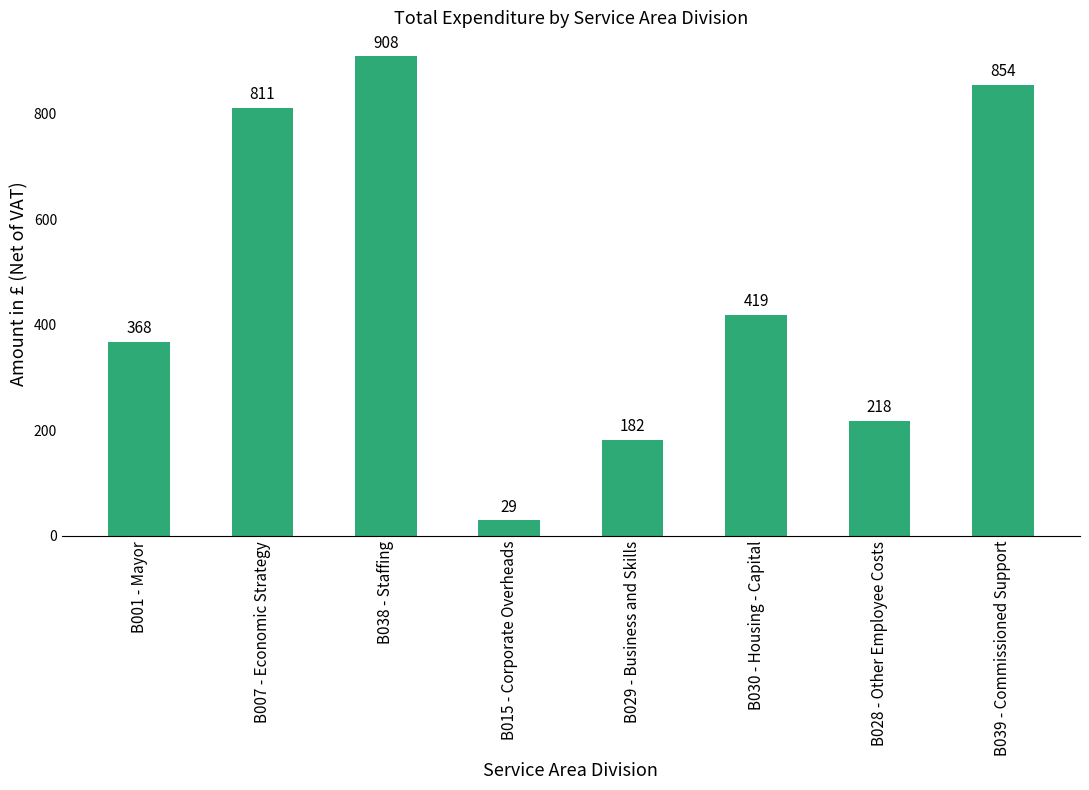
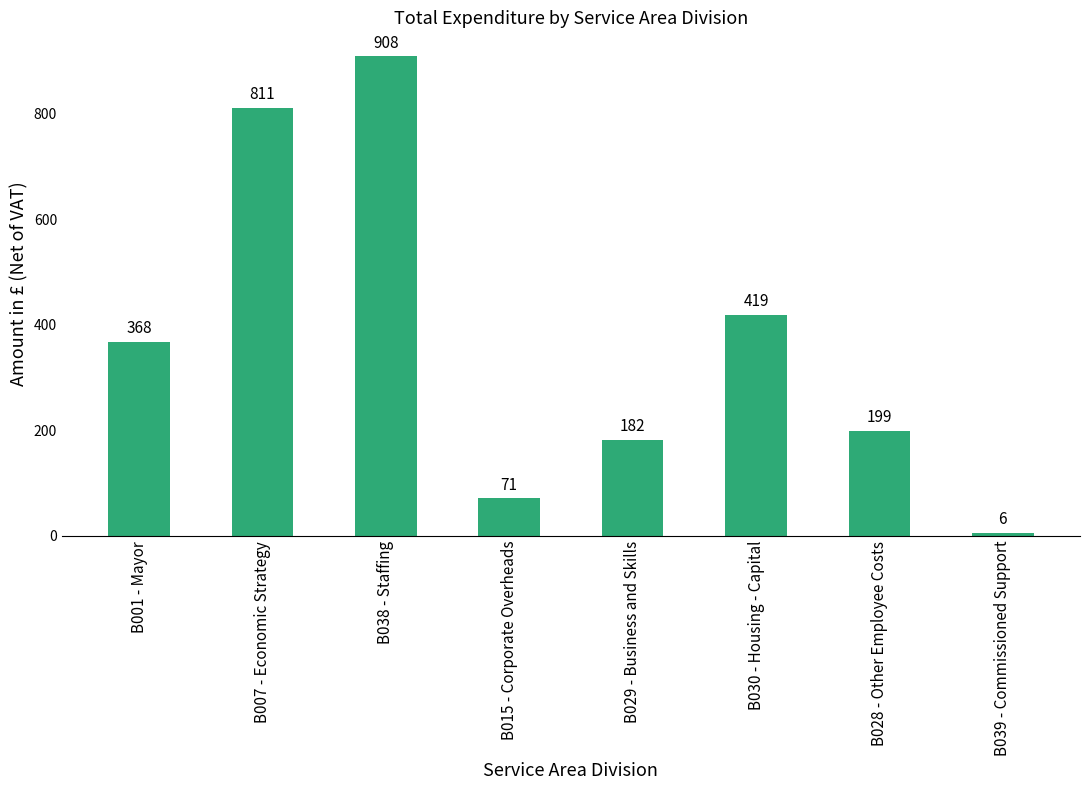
  {
    "B001 - Mayor": 368,
    "B007 - Economic Strategy": 811,
    "B038 - Staffing": 908,
-   "B015 - Corporate Overheads": 29,
+   "B015 - Corporate Overheads": 71,
    "B029 - Business and Skills": 182,
    "B030 - Housing - Capital": 419,
-   "B028 - Other Employee Costs": 218,
-   "B039 - Commissioned Support": 854
+   "B028 - Other Employee Costs": 199,
+   "B039 - Commissioned Support": 6
  }
